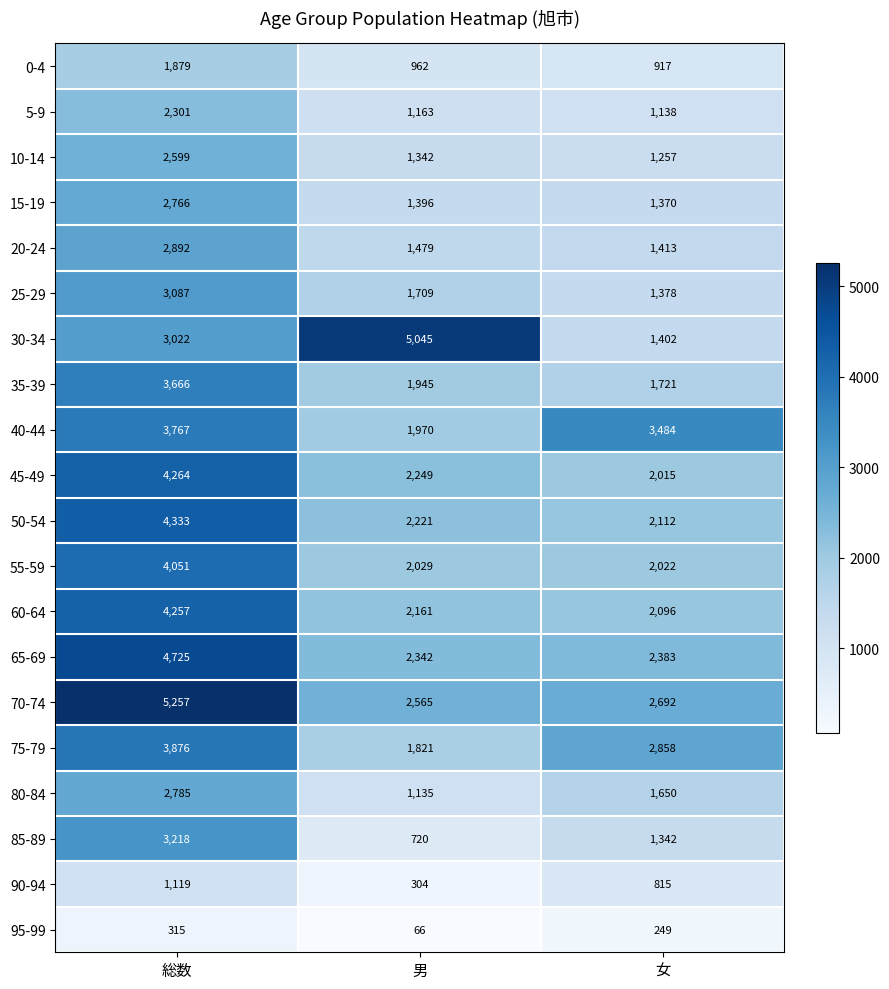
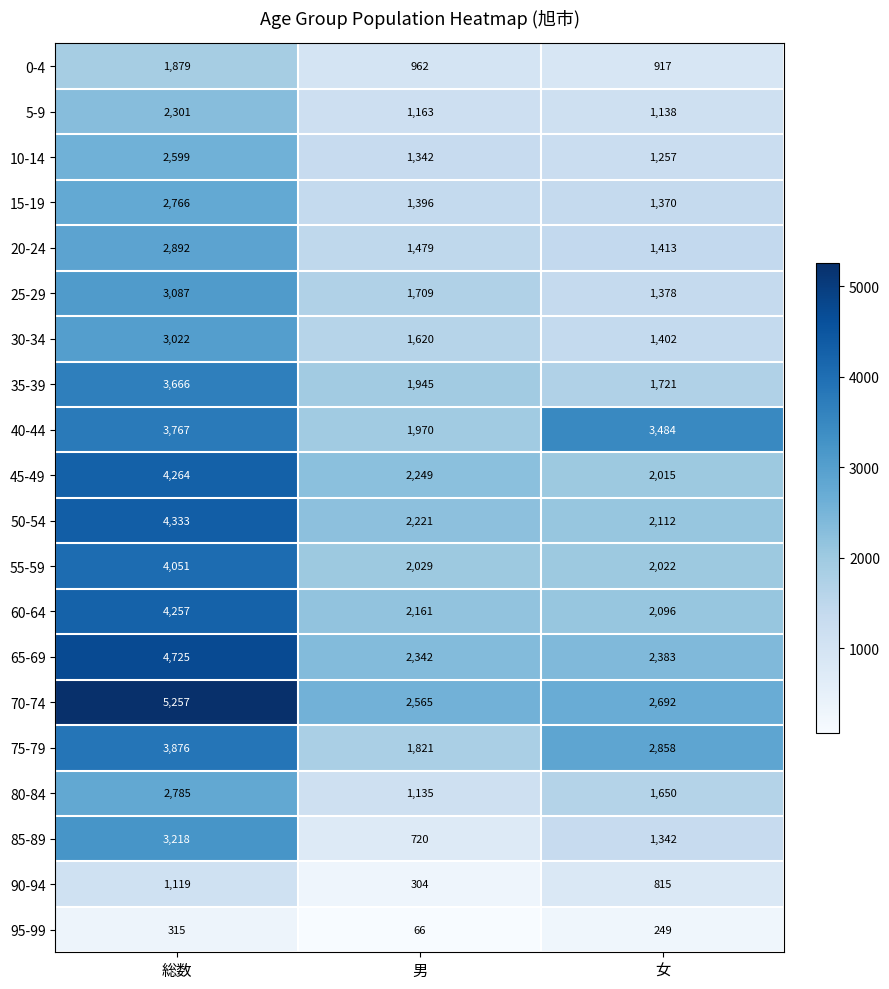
  {
    "0-4": {
      "総数": "1,879",
      "男": "962",
      "女": "917"
    },
    "5-9": {
      "総数": "2,301",
      "男": "1,163",
      "女": "1,138"
    },
    "10-14": {
      "総数": "2,599",
      "男": "1,342",
      "女": "1,257"
    },
    "15-19": {
      "総数": "2,766",
      "男": "1,396",
      "女": "1,370"
    },
    "20-24": {
      "総数": "2,892",
      "男": "1,479",
      "女": "1,413"
    },
    "25-29": {
      "総数": "3,087",
      "男": "1,709",
      "女": "1,378"
    },
    "30-34": {
      "総数": "3,022",
-     "男": "5,045",
+     "男": "1,620",
      "女": "1,402"
    },
    "35-39": {
      "総数": "3,666",
      "男": "1,945",
      "女": "1,721"
    },
    "40-44": {
      "総数": "3,767",
      "男": "1,970",
      "女": "3,484"
    },
    "45-49": {
      "総数": "4,264",
      "男": "2,249",
      "女": "2,015"
    },
    "50-54": {
      "総数": "4,333",
      "男": "2,221",
      "女": "2,112"
    },
    "55-59": {
      "総数": "4,051",
      "男": "2,029",
      "女": "2,022"
    },
    "60-64": {
      "総数": "4,257",
      "男": "2,161",
      "女": "2,096"
    },
    "65-69": {
      "総数": "4,725",
      "男": "2,342",
      "女": "2,383"
    },
    "70-74": {
      "総数": "5,257",
      "男": "2,565",
      "女": "2,692"
    },
    "75-79": {
      "総数": "3,876",
      "男": "1,821",
      "女": "2,858"
    },
    "80-84": {
      "総数": "2,785",
      "男": "1,135",
      "女": "1,650"
    },
    "85-89": {
      "総数": "3,218",
      "男": "720",
      "女": "1,342"
    },
    "90-94": {
      "総数": "1,119",
      "男": "304",
      "女": "815"
    },
    "95-99": {
      "総数": "315",
      "男": "66",
      "女": "249"
    }
  }
